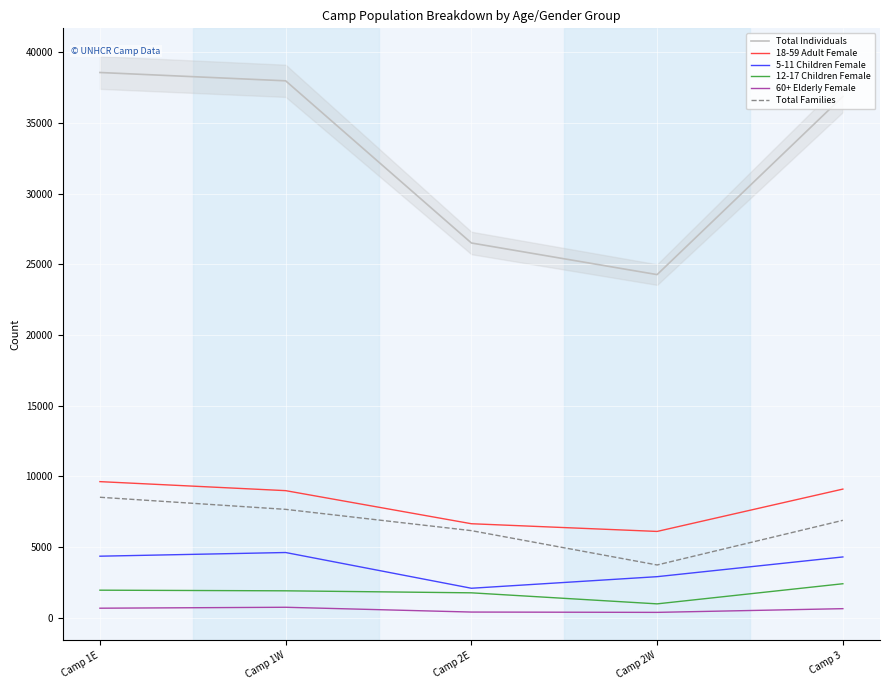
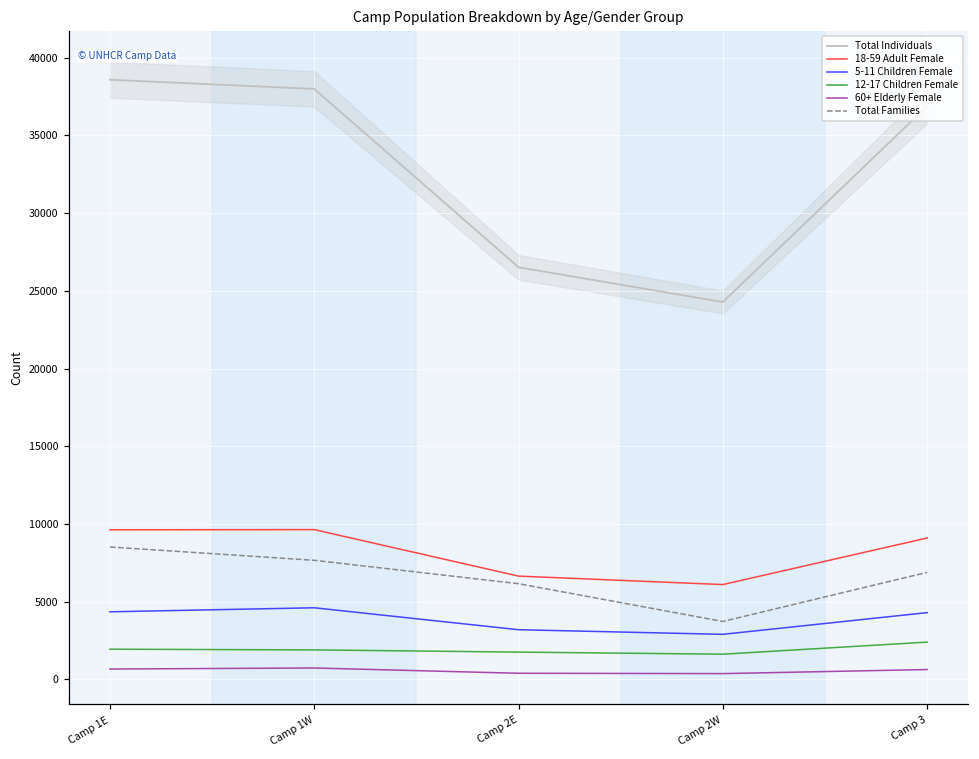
  {
    "18-59 Adult Female": {
      "Camp 1E": 9600,
-     "Camp 1W": 9000,
+     "Camp 1W": 9600,
      "Camp 2E": 6600,
      "Camp 2W": 6100,
      "Camp 3": 9100
    },
    "5-11 Children Female": {
      "Camp 1E": 4400,
      "Camp 1W": 4600,
-     "Camp 2E": 2100,
+     "Camp 2E": 3200,
      "Camp 2W": 2900,
      "Camp 3": 4300
    },
    "12-17 Children Female": {
      "Camp 1E": 1900,
      "Camp 1W": 1900,
      "Camp 2E": 1800,
-     "Camp 2W": 1000,
+     "Camp 2W": 1600,
      "Camp 3": 2400
    },
    "60+ Elderly Female": {
      "Camp 1E": 700,
      "Camp 1W": 700,
      "Camp 2E": 400,
      "Camp 2W": 400,
      "Camp 3": 600
    },
    "Total Families": {
      "Camp 1E": 8500,
      "Camp 1W": 7700,
      "Camp 2E": 6200,
      "Camp 2W": 3700,
      "Camp 3": 6900
    }
  }
